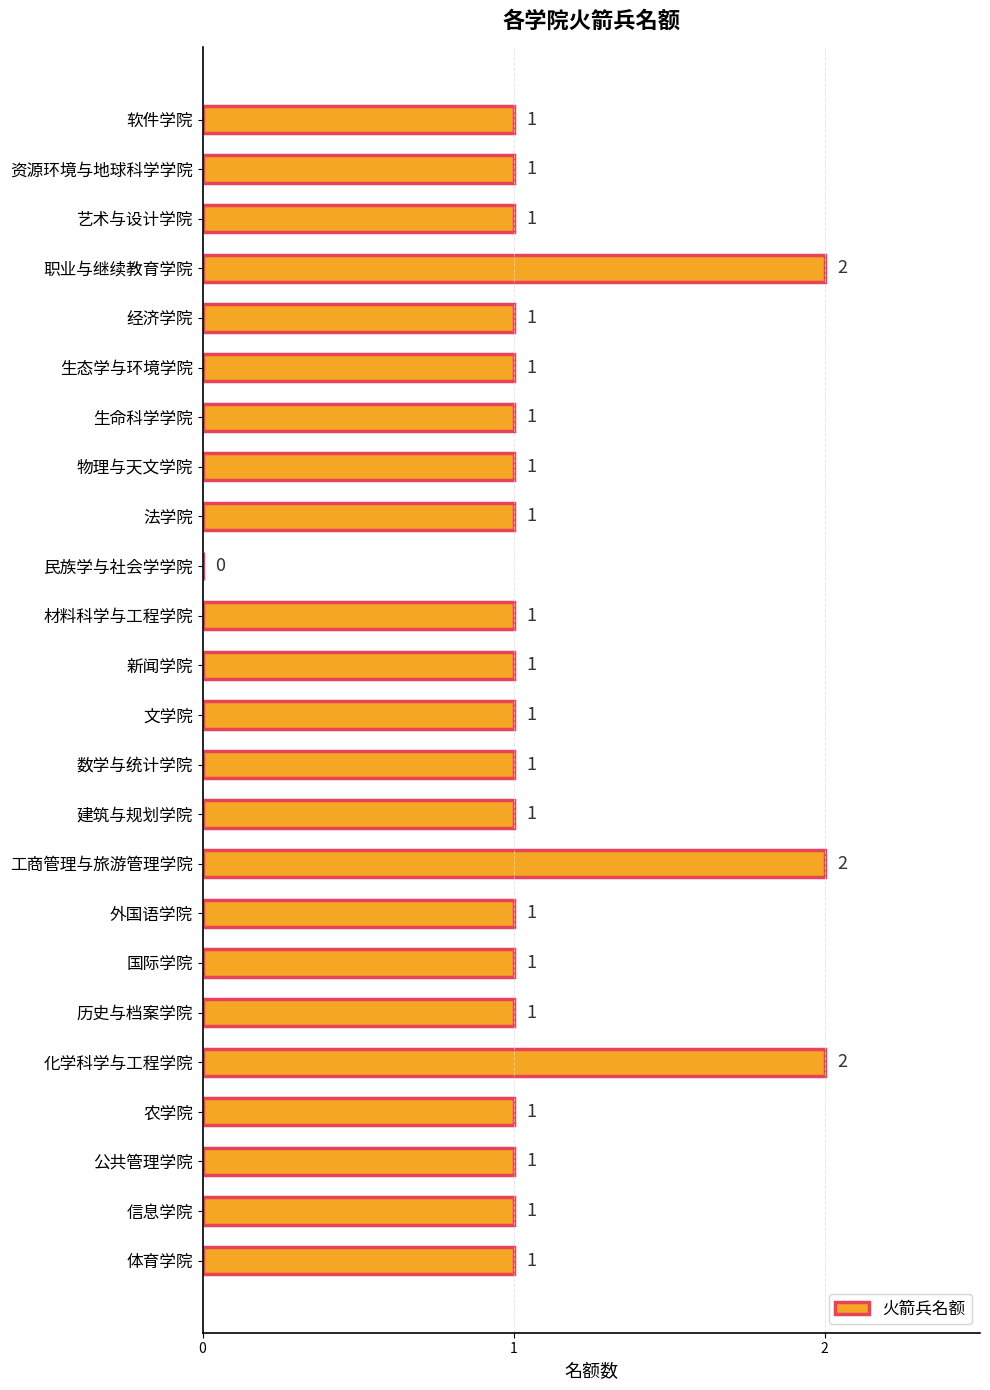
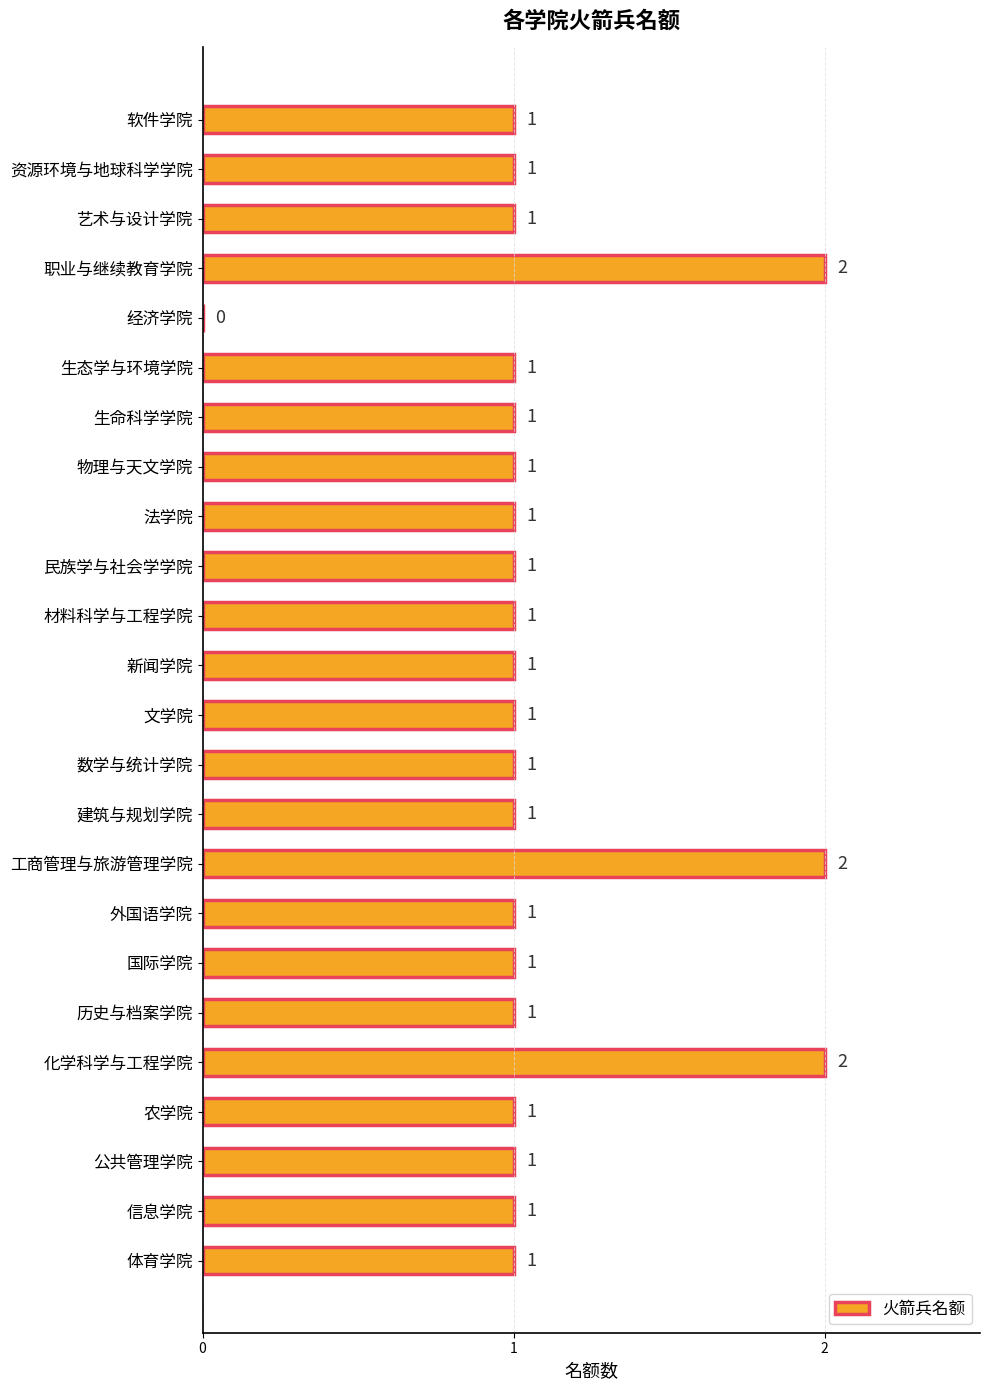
  {
    "软件学院": 1,
    "资源环境与地球科学学院": 1,
    "艺术与设计学院": 1,
    "职业与继续教育学院": 2,
-   "经济学院": 1,
+   "经济学院": 0,
    "生态学与环境学院": 1,
    "生命科学学院": 1,
    "物理与天文学院": 1,
    "法学院": 1,
-   "民族学与社会学学院": 0,
+   "民族学与社会学学院": 1,
    "材料科学与工程学院": 1,
    "新闻学院": 1,
    "文学院": 1,
    "数学与统计学院": 1,
    "建筑与规划学院": 1,
    "工商管理与旅游管理学院": 2,
    "外国语学院": 1,
    "国际学院": 1,
    "历史与档案学院": 1,
    "化学科学与工程学院": 2,
    "农学院": 1,
    "公共管理学院": 1,
    "信息学院": 1,
    "体育学院": 1
  }
